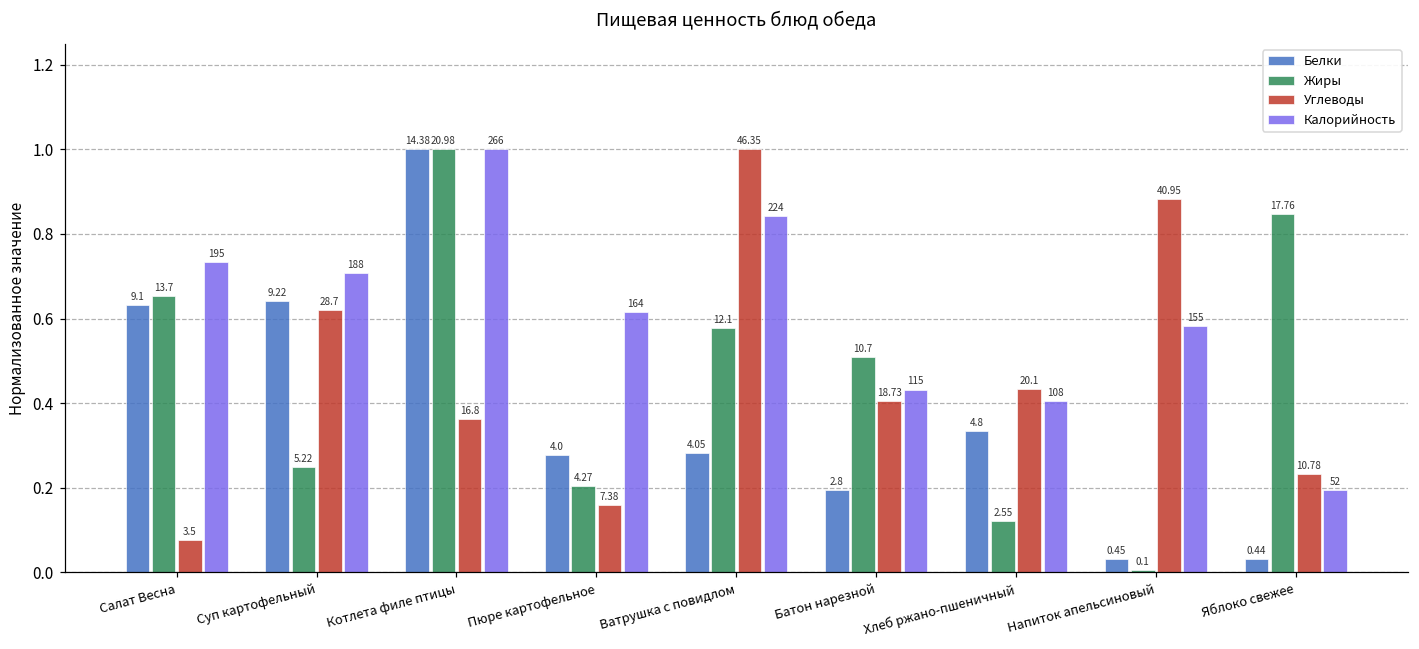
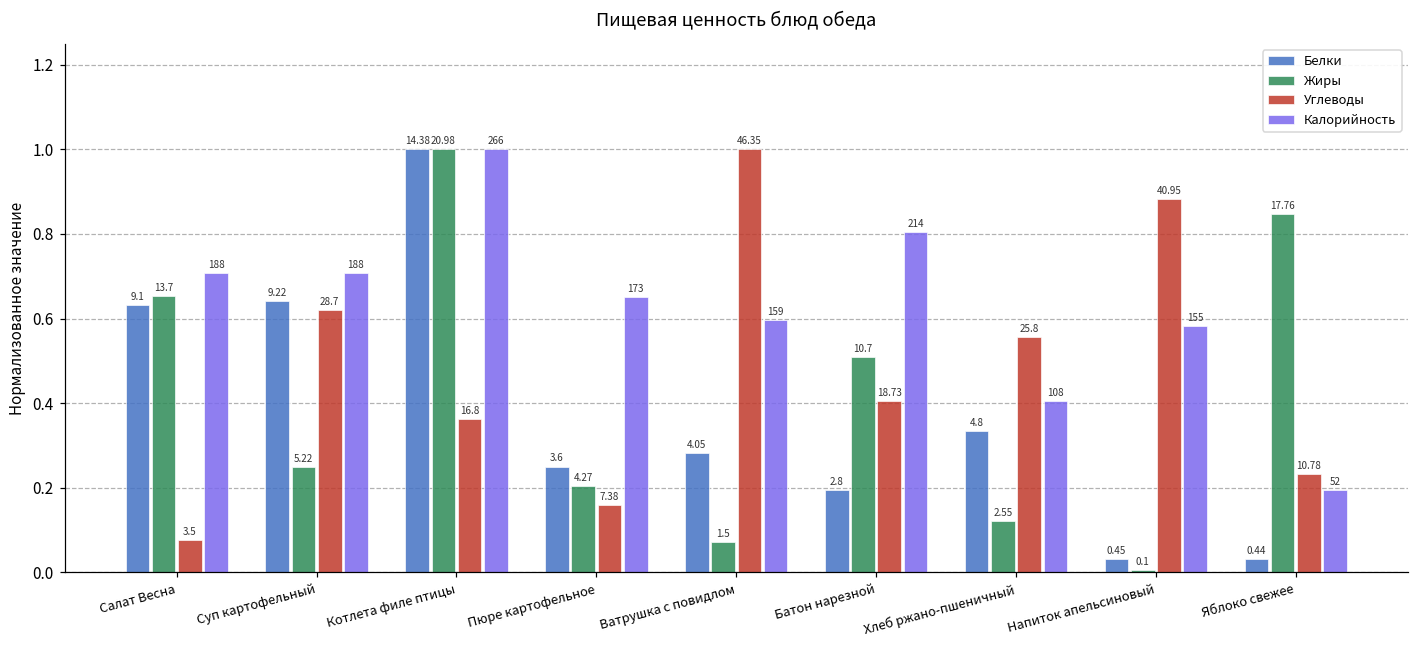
  {
    "Белки": {
-     "Пюре картофельное": 4.0
+     "Пюре картофельное": 3.6
    },
    "Жиры": {
-     "Ватрушка с повидлом": 12.1
+     "Ватрушка с повидлом": 1.5
    },
    "Углеводы": {
-     "Хлеб ржано-пшеничный": 20.1
+     "Хлеб ржано-пшеничный": 25.8
    },
    "Калорийность": {
-     "Салат Весна": 195,
-     "Пюре картофельное": 164,
-     "Ватрушка с повидлом": 224,
-     "Батон нарезной": 115
+     "Салат Весна": 188,
+     "Пюре картофельное": 173,
+     "Ватрушка с повидлом": 159,
+     "Батон нарезной": 214
    }
  }
